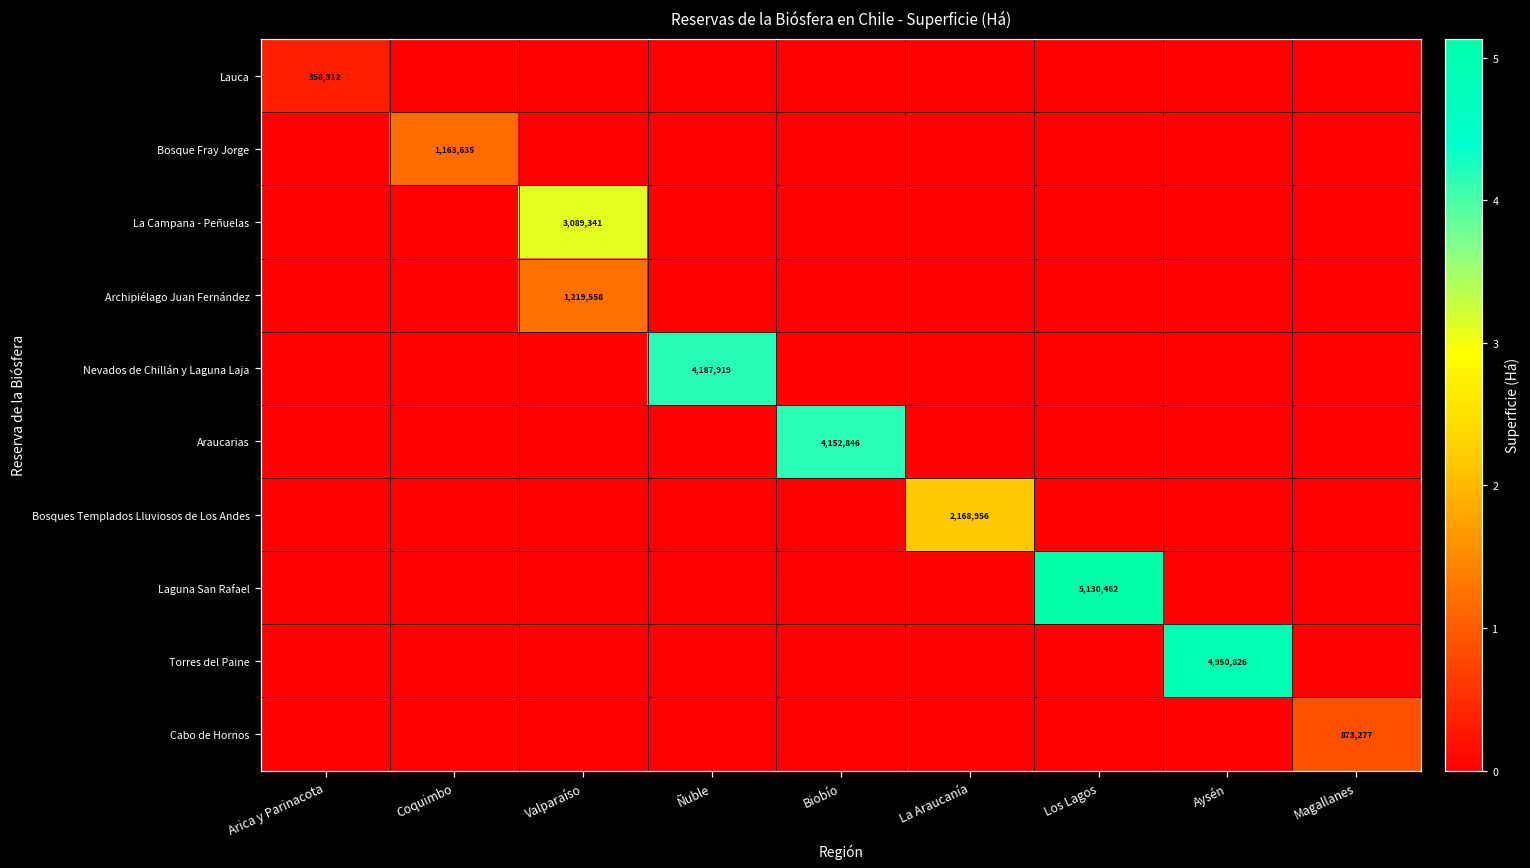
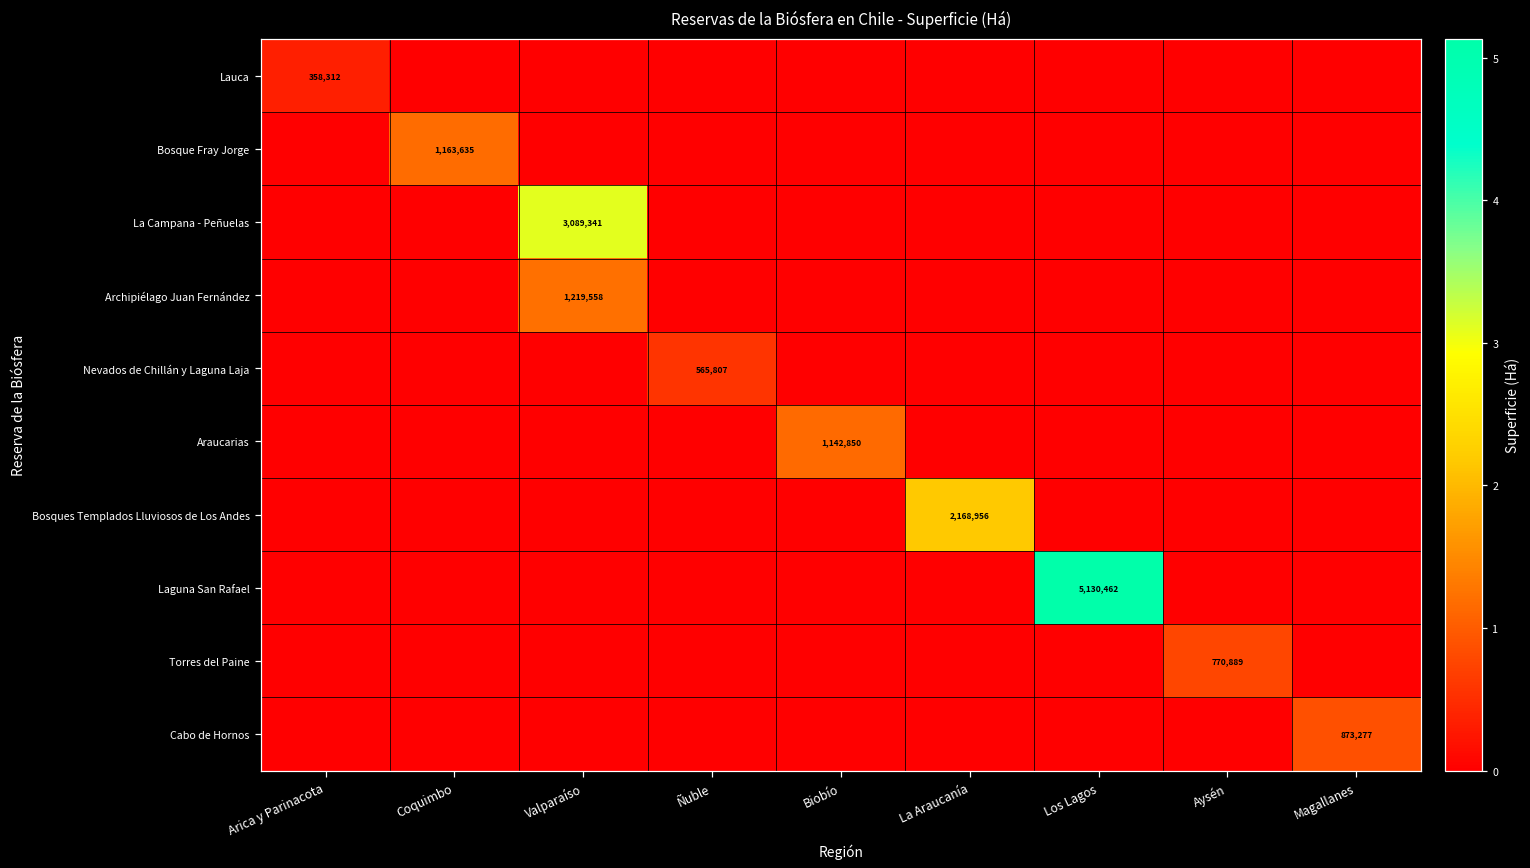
  {
    "Lauca": {
      "Arica y Parinacota": "358,312"
    },
    "Bosque Fray Jorge": {
      "Coquimbo": "1,163,635"
    },
    "La Campana - Peñuelas": {
      "Valparaíso": "3,089,341"
    },
    "Archipiélago Juan Fernández": {
      "Valparaíso": "1,219,558"
    },
    "Nevados de Chillán y Laguna Laja": {
-     "Ñuble": "4,187,919"
+     "Ñuble": "565,807"
    },
    "Araucarias": {
-     "Biobío": "4,152,846"
+     "Biobío": "1,142,850"
    },
    "Bosques Templados Lluviosos de Los Andes": {
      "La Araucanía": "2,168,956"
    },
    "Laguna San Rafael": {
      "Los Lagos": "5,130,462"
    },
    "Torres del Paine": {
-     "Aysén": "4,950,826"
+     "Aysén": "770,889"
    },
    "Cabo de Hornos": {
      "Magallanes": "873,277"
    }
  }
